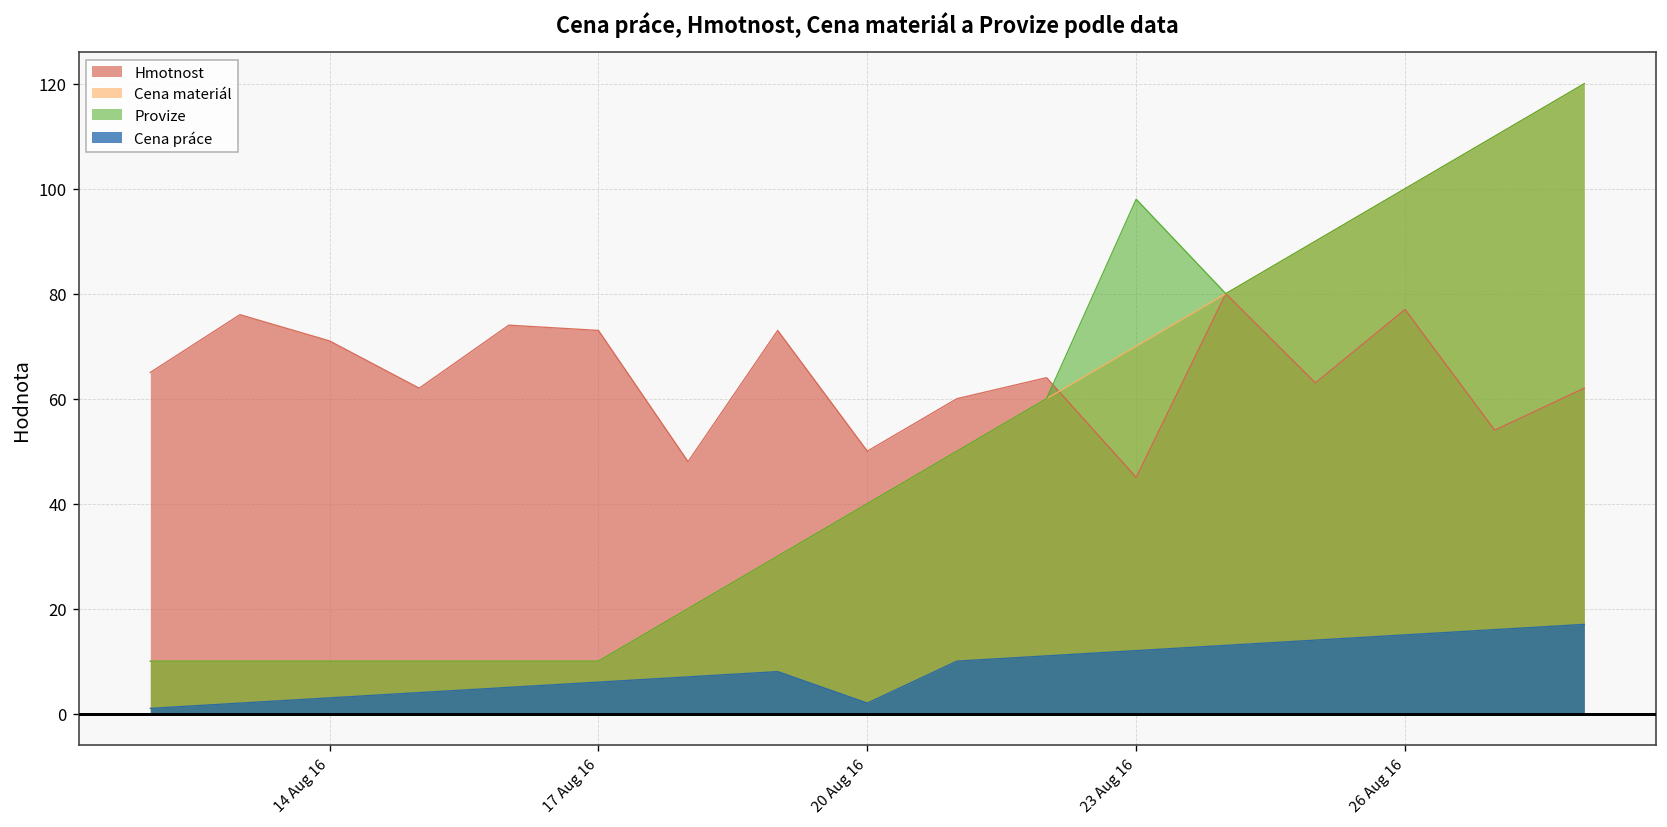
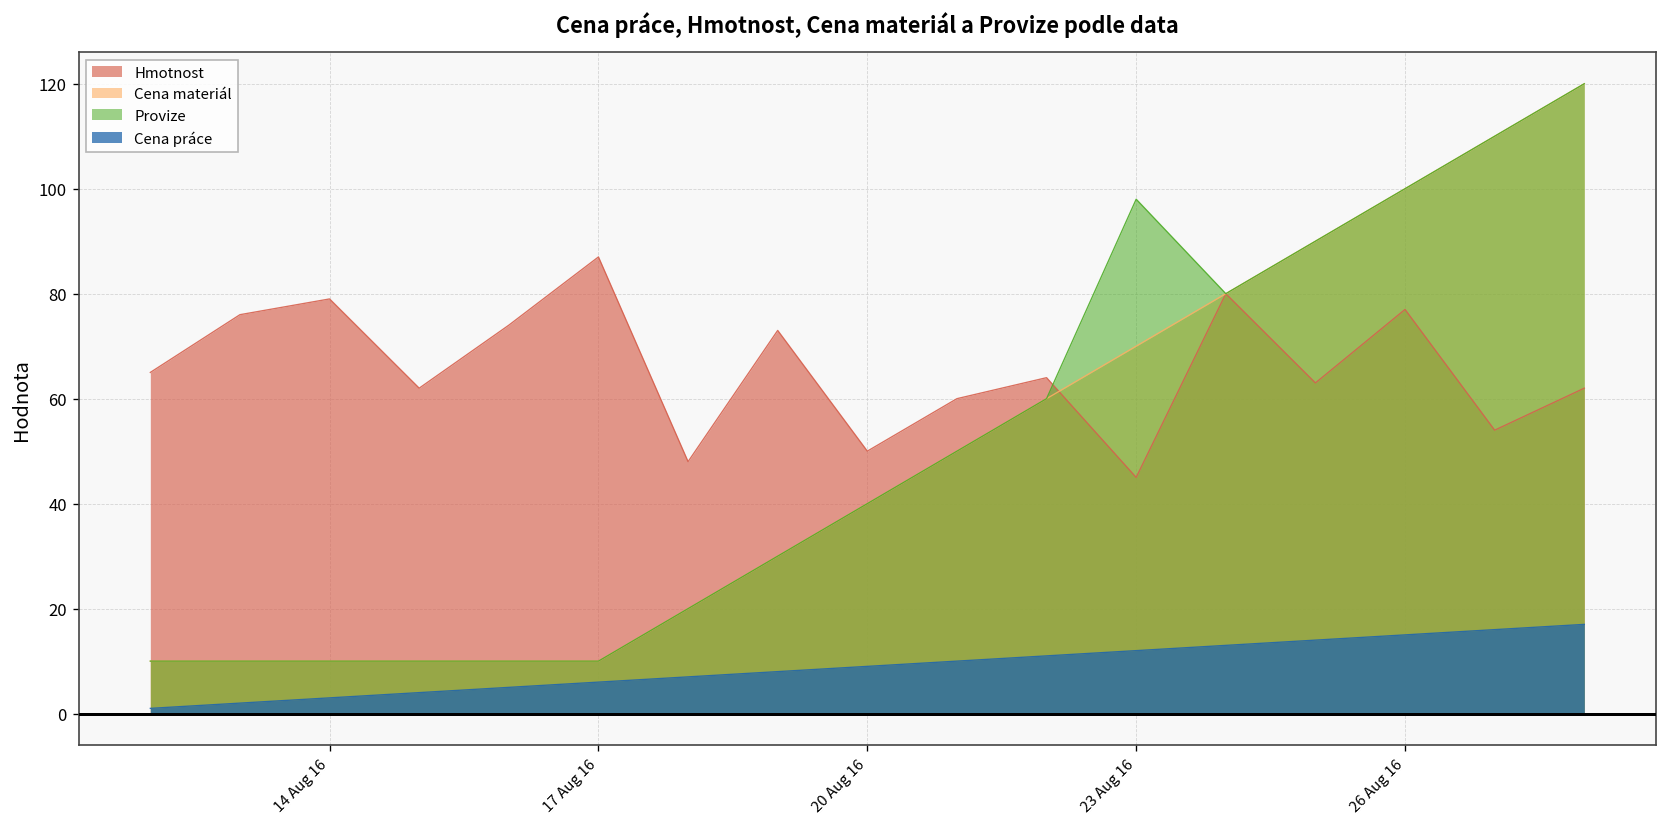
  {
    "Hmotnost": {
-     "14 Aug 16": 71,
-     "17 Aug 16": 73,
+     "14 Aug 16": 79,
+     "17 Aug 16": 87,
      "20 Aug 16": 50,
      "23 Aug 16": 45,
      "26 Aug 16": 77
    },
    "Cena materiál": {
      "23 Aug 16": 70
    },
    "Provize": {
      "23 Aug 16": 98
    },
    "Cena práce": {
      "14 Aug 16": 3,
      "17 Aug 16": 6,
-     "20 Aug 16": 2,
+     "20 Aug 16": 9,
      "23 Aug 16": 12,
      "26 Aug 16": 15
    }
  }
